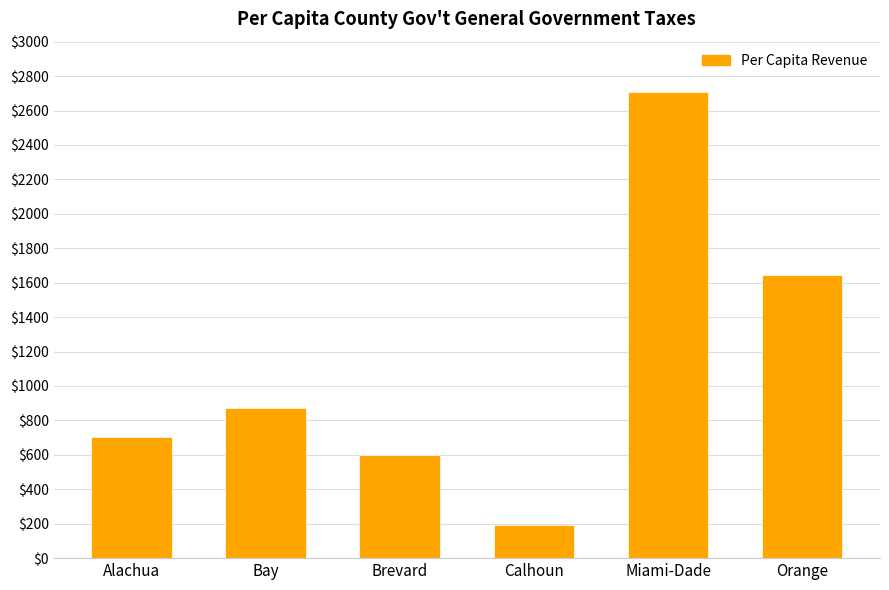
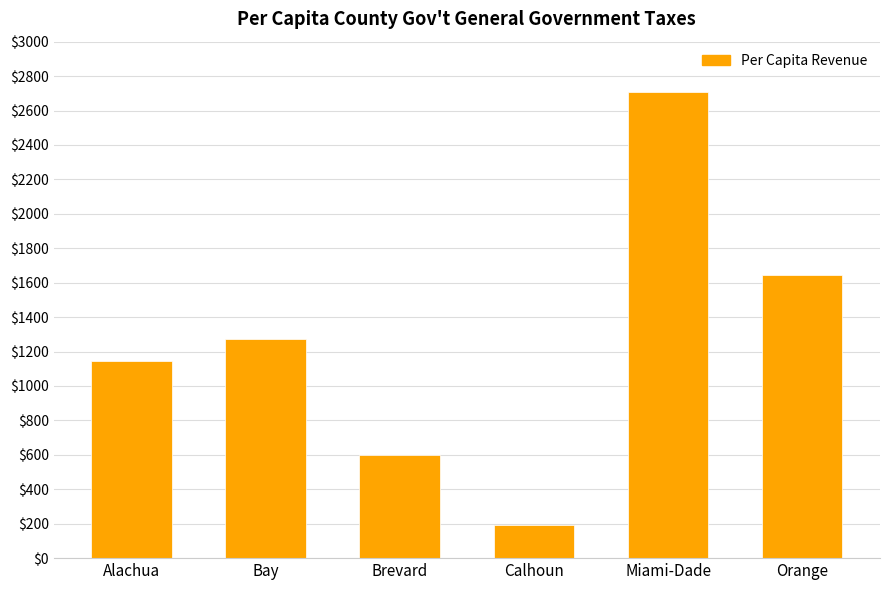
  {
-   "Alachua": "$700",
-   "Bay": "$870",
+   "Alachua": "$1140",
+   "Bay": "$1270",
    "Brevard": "$600",
    "Calhoun": "$190",
    "Miami-Dade": "$2710",
    "Orange": "$1640"
  }
